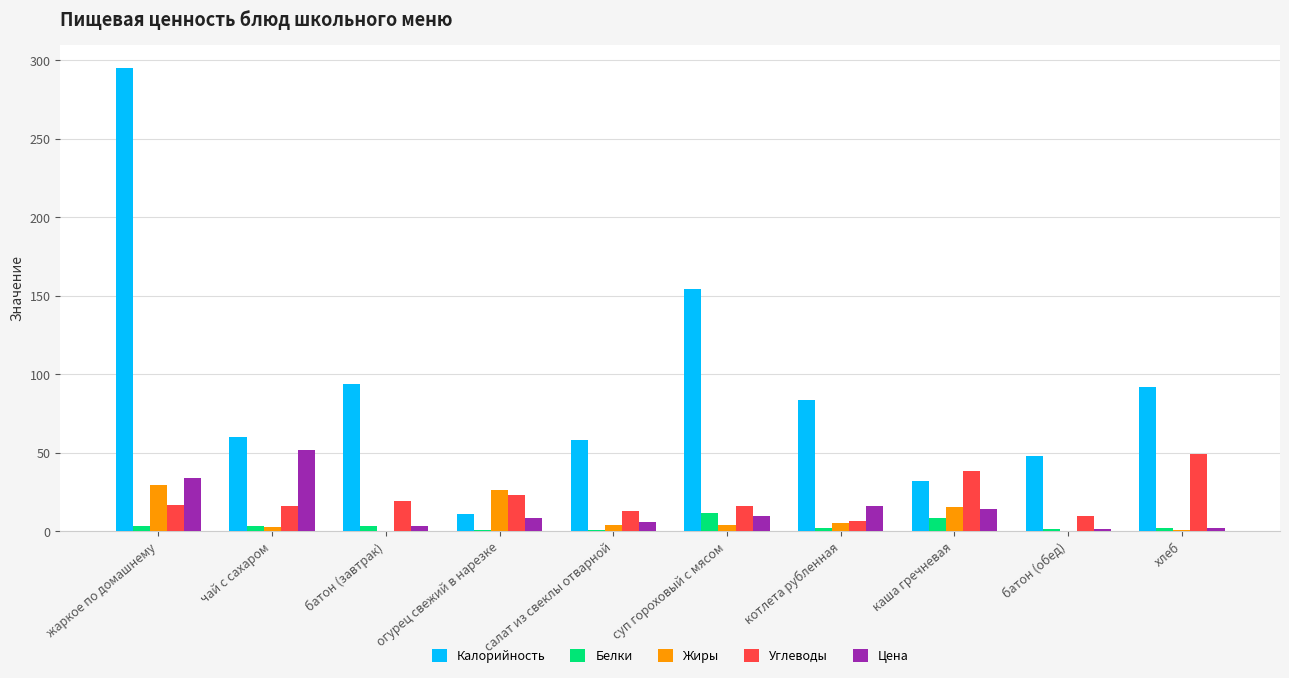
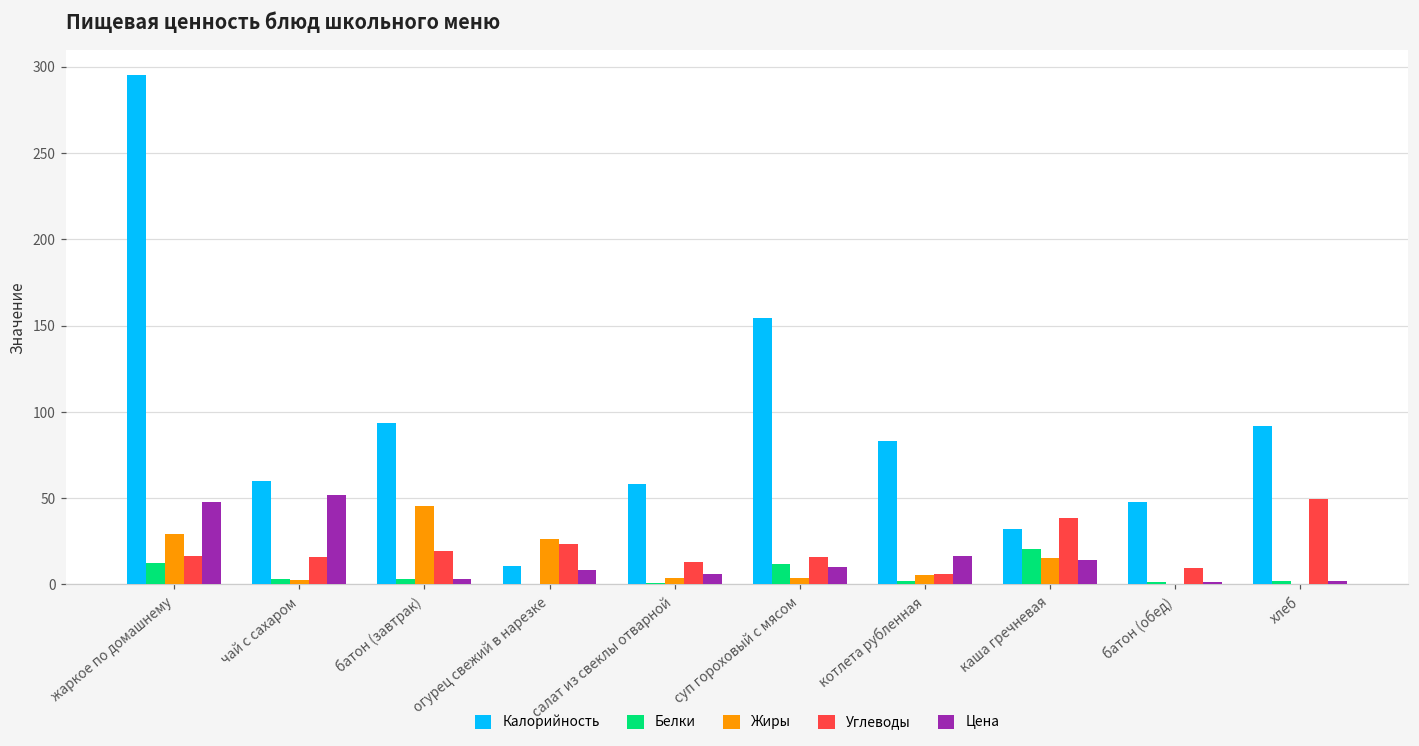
  {
    "Калорийность": {
      "жаркое по домашнему": 295,
      "чай с сахаром": 60,
      "батон (завтрак)": 94,
      "огурец свежий в нарезке": 11,
      "салат из свеклы отварной": 58,
      "суп гороховый с мясом": 154,
      "котлета рубленная": 83,
      "каша гречневая": 32,
      "батон (обед)": 48,
      "хлеб": 92
    },
    "Белки": {
-     "жаркое по домашнему": 3,
+     "жаркое по домашнему": 12,
      "чай с сахаром": 3,
      "батон (завтрак)": 3,
      "суп гороховый с мясом": 12,
      "котлета рубленная": 2,
-     "каша гречневая": 9,
+     "каша гречневая": 21,
      "хлеб": 2
    },
    "Жиры": {
      "жаркое по домашнему": 30,
      "чай с сахаром": 3,
-     "батон (завтрак)": 0,
+     "батон (завтрак)": 46,
      "огурец свежий в нарезке": 26,
      "салат из свеклы отварной": 4,
      "суп гороховый с мясом": 4,
      "котлета рубленная": 5,
      "каша гречневая": 15
    },
    "Углеводы": {
      "жаркое по домашнему": 17,
      "чай с сахаром": 16,
      "батон (завтрак)": 19,
      "огурец свежий в нарезке": 23,
      "салат из свеклы отварной": 13,
      "суп гороховый с мясом": 16,
      "котлета рубленная": 6,
      "каша гречневая": 39,
      "батон (обед)": 10,
      "хлеб": 49
    },
    "Цена": {
-     "жаркое по домашнему": 34,
+     "жаркое по домашнему": 48,
      "чай с сахаром": 52,
      "батон (завтрак)": 3,
      "огурец свежий в нарезке": 8,
      "салат из свеклы отварной": 6,
      "суп гороховый с мясом": 10,
      "котлета рубленная": 16,
      "каша гречневая": 14,
      "хлеб": 2
    }
  }
